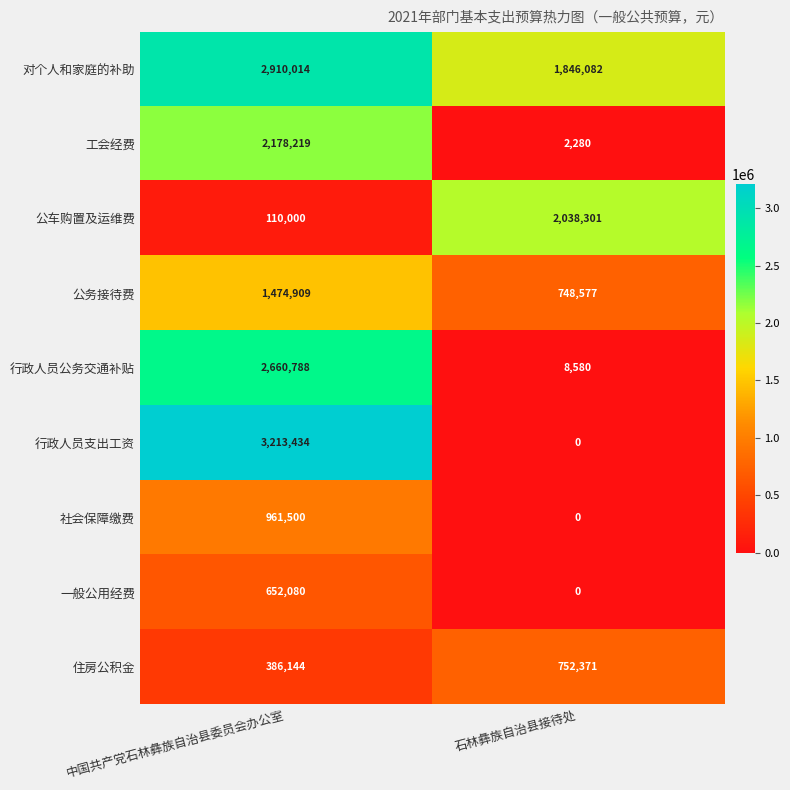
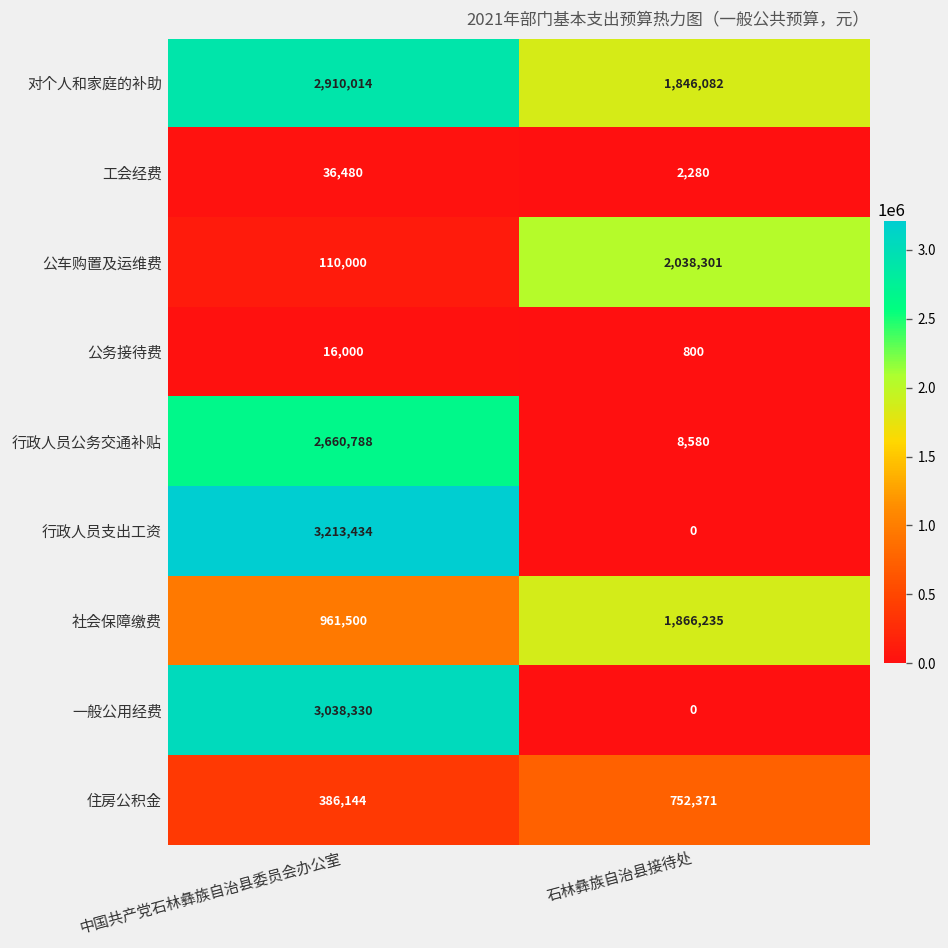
  {
    "对个人和家庭的补助": {
      "中国共产党石林彝族自治县委员会办公室": "2,910,014",
      "石林彝族自治县接待处": "1,846,082"
    },
    "工会经费": {
-     "中国共产党石林彝族自治县委员会办公室": "2,178,219",
+     "中国共产党石林彝族自治县委员会办公室": "36,480",
      "石林彝族自治县接待处": "2,280"
    },
    "公车购置及运维费": {
      "中国共产党石林彝族自治县委员会办公室": "110,000",
      "石林彝族自治县接待处": "2,038,301"
    },
    "公务接待费": {
-     "中国共产党石林彝族自治县委员会办公室": "1,474,909",
-     "石林彝族自治县接待处": "748,577"
+     "中国共产党石林彝族自治县委员会办公室": "16,000",
+     "石林彝族自治县接待处": "800"
    },
    "行政人员公务交通补贴": {
      "中国共产党石林彝族自治县委员会办公室": "2,660,788",
      "石林彝族自治县接待处": "8,580"
    },
    "行政人员支出工资": {
      "中国共产党石林彝族自治县委员会办公室": "3,213,434",
      "石林彝族自治县接待处": "0"
    },
    "社会保障缴费": {
      "中国共产党石林彝族自治县委员会办公室": "961,500",
-     "石林彝族自治县接待处": "0"
+     "石林彝族自治县接待处": "1,866,235"
    },
    "一般公用经费": {
-     "中国共产党石林彝族自治县委员会办公室": "652,080",
+     "中国共产党石林彝族自治县委员会办公室": "3,038,330",
      "石林彝族自治县接待处": "0"
    },
    "住房公积金": {
      "中国共产党石林彝族自治县委员会办公室": "386,144",
      "石林彝族自治县接待处": "752,371"
    }
  }
